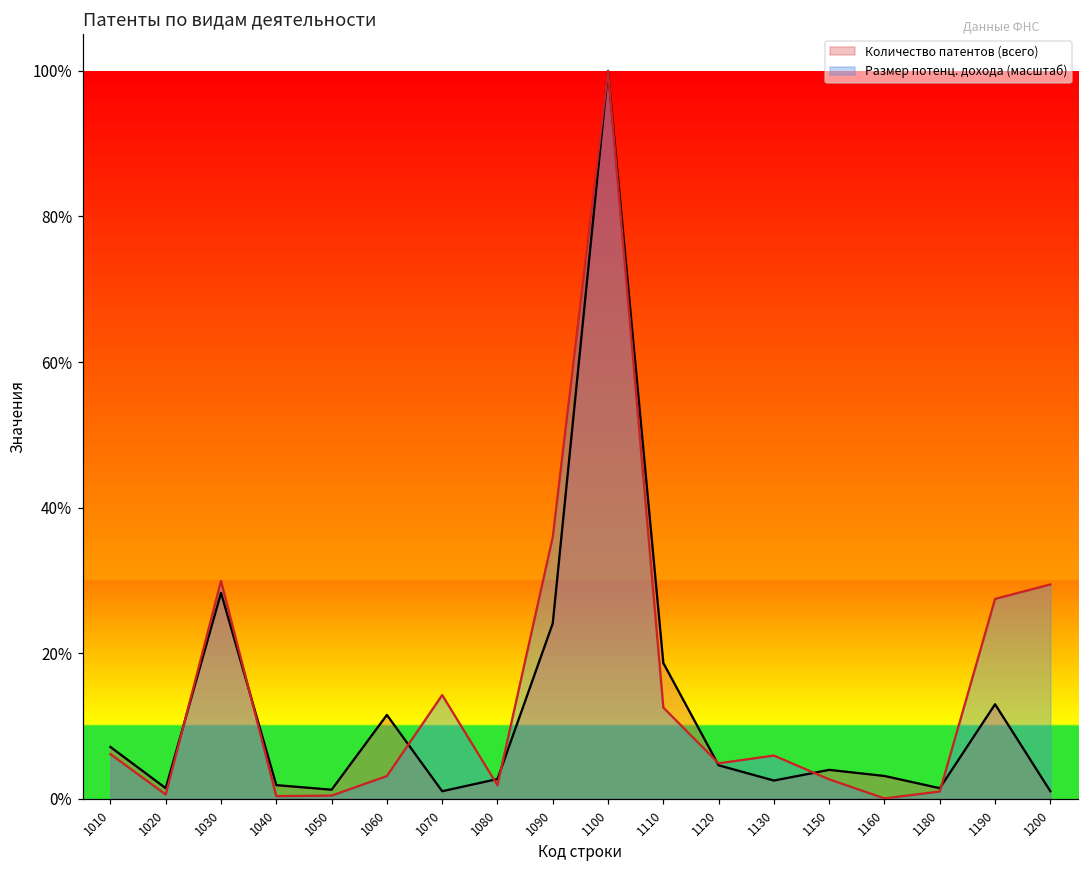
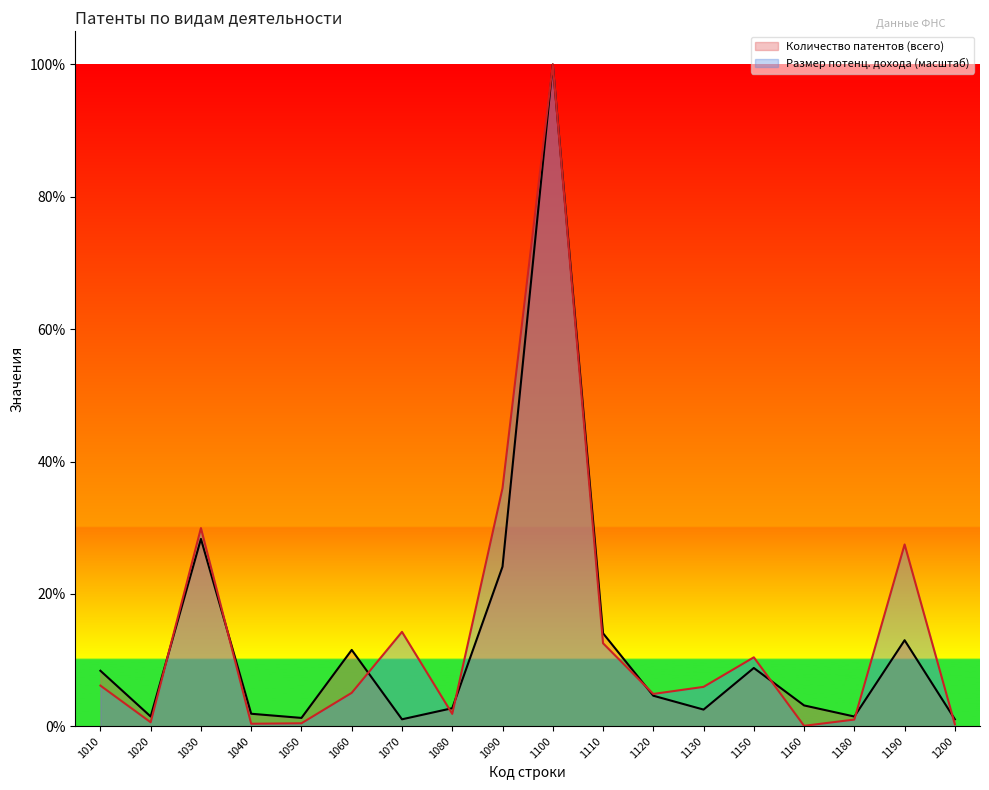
  {
    "Количество патентов (всего)": {
-     "1010": "7%",
+     "1010": "8%",
      "1020": "1%",
      "1030": "28%",
      "1040": "2%",
      "1050": "1%",
      "1060": "12%",
      "1070": "1%",
      "1080": "3%",
      "1090": "24%",
-     "1110": "19%",
+     "1110": "14%",
      "1130": "3%",
-     "1150": "4%",
+     "1150": "9%",
      "1160": "3%",
      "1180": "1%",
      "1190": "13%",
      "1200": "1%"
    },
    "Размер потенц. дохода (масштаб)": {
      "1010": "6%",
      "1020": "1%",
      "1030": "30%",
      "1040": "0%",
      "1050": "0%",
-     "1060": "3%",
+     "1060": "5%",
      "1070": "14%",
      "1080": "2%",
      "1090": "36%",
      "1110": "13%",
      "1130": "6%",
-     "1150": "3%",
+     "1150": "10%",
      "1160": "0%",
      "1180": "1%",
      "1190": "27%",
-     "1200": "29%"
+     "1200": "0%"
    }
  }
